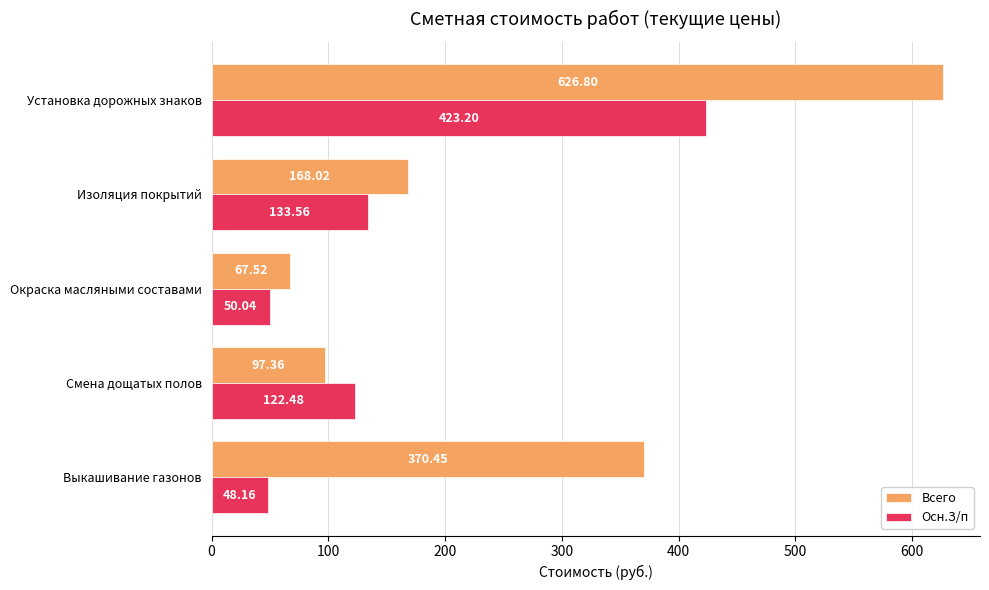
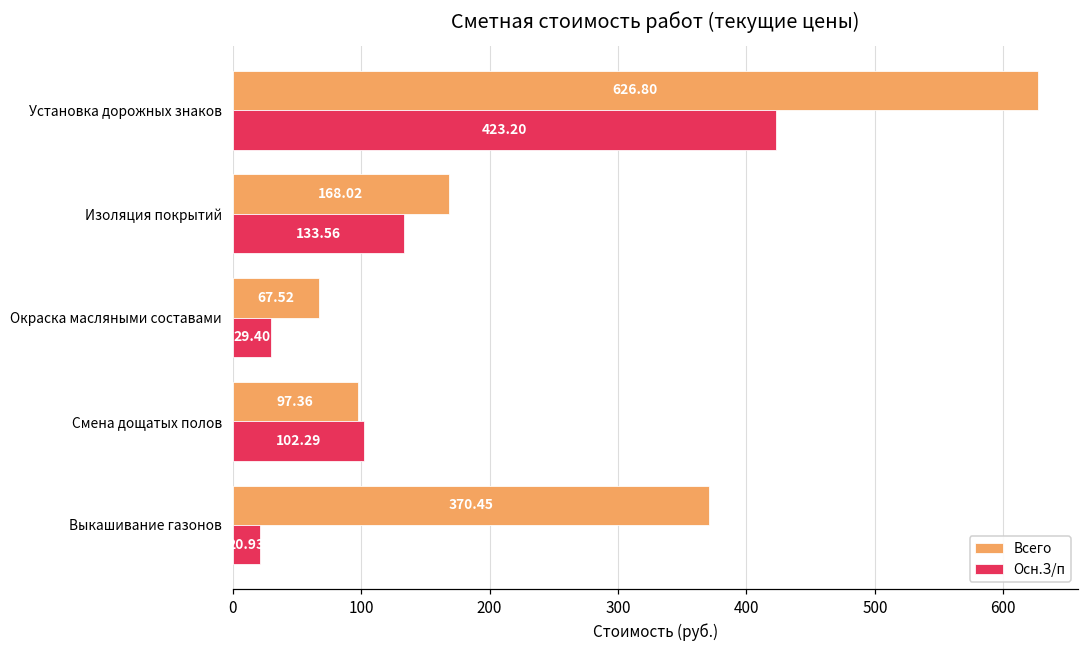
  {
    "Всего": {
      "Установка дорожных знаков": 626.80,
      "Изоляция покрытий": 168.02,
      "Окраска масляными составами": 67.52,
      "Смена дощатых полов": 97.36,
      "Выкашивание газонов": 370.45
    },
    "Осн.З/п": {
      "Установка дорожных знаков": 423.20,
      "Изоляция покрытий": 133.56,
-     "Окраска масляными составами": 50.04,
-     "Смена дощатых полов": 122.48,
-     "Выкашивание газонов": 48.16
+     "Окраска масляными составами": 29.40,
+     "Смена дощатых полов": 102.29,
+     "Выкашивание газонов": 20.93
    }
  }
